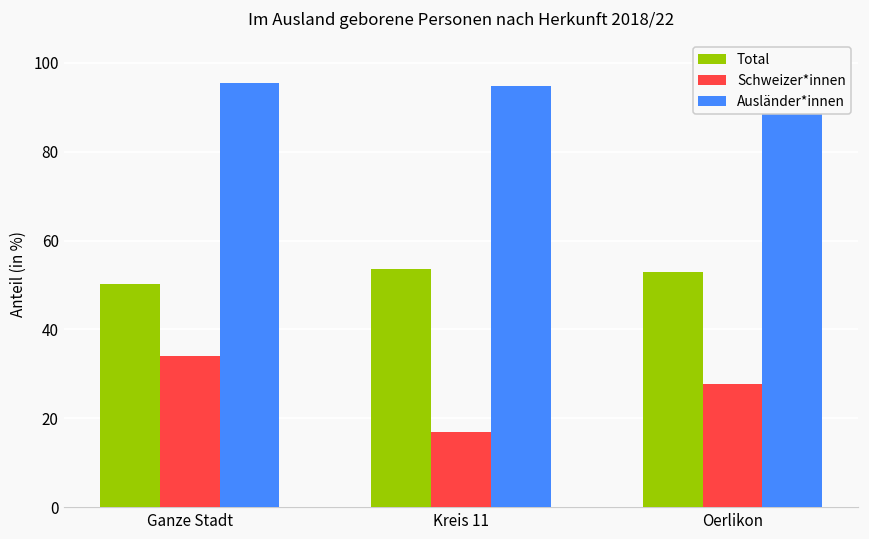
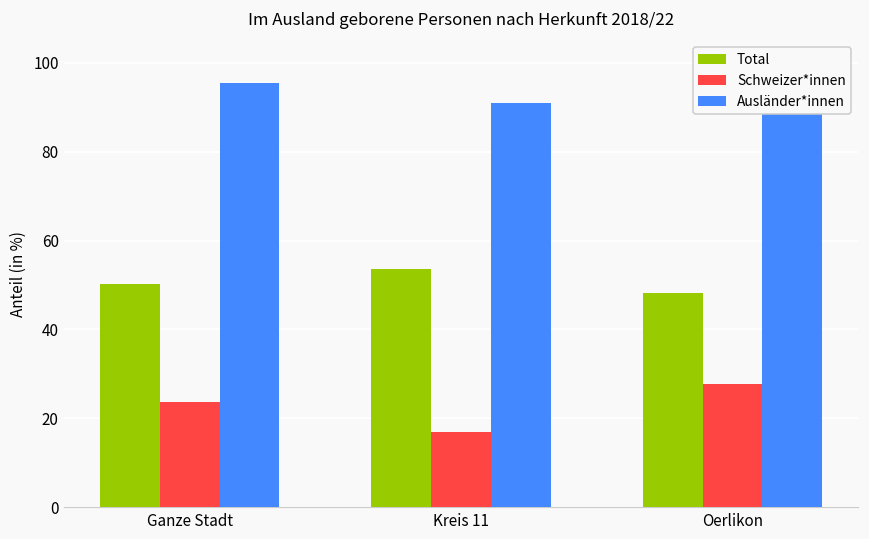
  {
    "Total": {
      "Ganze Stadt": 50,
      "Kreis 11": 54,
-     "Oerlikon": 53
+     "Oerlikon": 48
    },
    "Schweizer*innen": {
-     "Ganze Stadt": 34,
+     "Ganze Stadt": 24,
      "Kreis 11": 17,
      "Oerlikon": 28
    },
    "Ausländer*innen": {
      "Ganze Stadt": 95,
-     "Kreis 11": 95
+     "Kreis 11": 91
    }
  }
